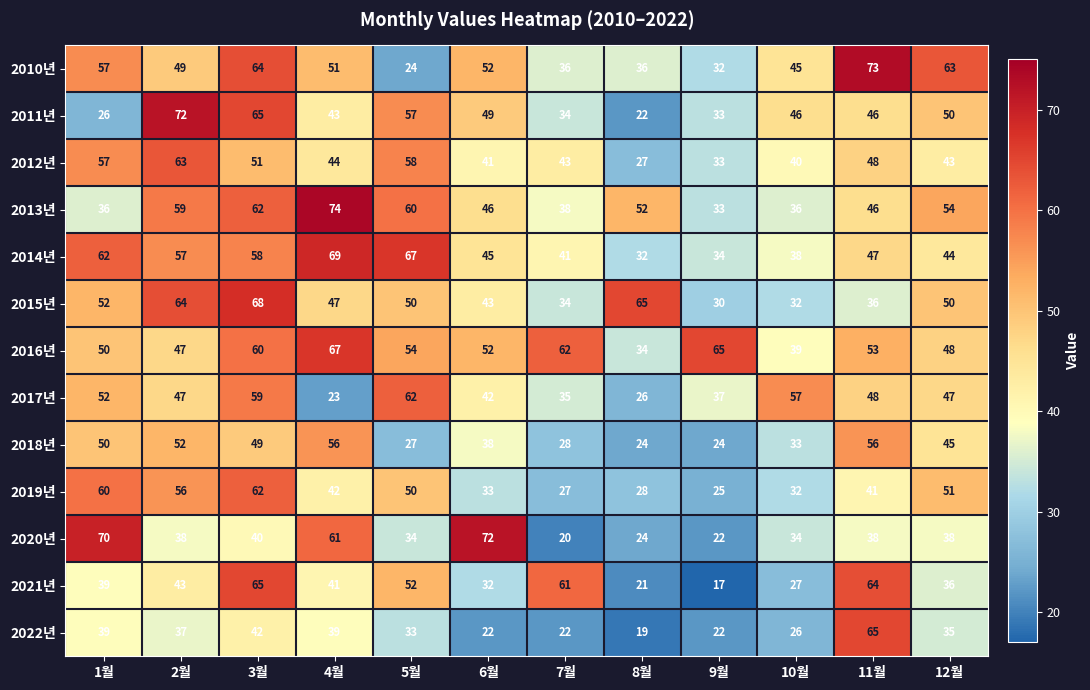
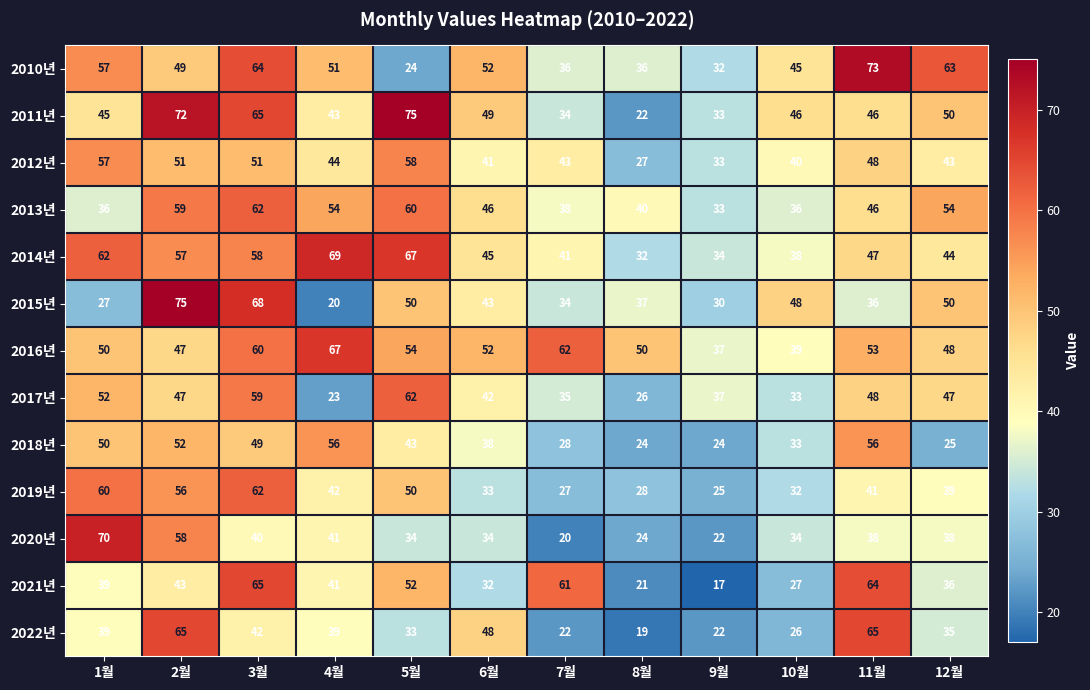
  {
    "2010년": {
      "1월": 57,
      "2월": 49,
      "3월": 64,
      "4월": 51,
      "5월": 24,
      "6월": 52,
      "7월": 36,
      "8월": 36,
      "9월": 32,
      "10월": 45,
      "11월": 73,
      "12월": 63
    },
    "2011년": {
-     "1월": 26,
+     "1월": 45,
      "2월": 72,
      "3월": 65,
      "4월": 43,
-     "5월": 57,
+     "5월": 75,
      "6월": 49,
      "7월": 34,
      "8월": 22,
      "9월": 33,
      "10월": 46,
      "11월": 46,
      "12월": 50
    },
    "2012년": {
      "1월": 57,
-     "2월": 63,
+     "2월": 51,
      "3월": 51,
      "4월": 44,
      "5월": 58,
      "6월": 41,
      "7월": 43,
      "8월": 27,
      "9월": 33,
      "10월": 40,
      "11월": 48,
      "12월": 43
    },
    "2013년": {
      "1월": 36,
      "2월": 59,
      "3월": 62,
-     "4월": 74,
+     "4월": 54,
      "5월": 60,
      "6월": 46,
      "7월": 38,
-     "8월": 52,
+     "8월": 40,
      "9월": 33,
      "10월": 36,
      "11월": 46,
      "12월": 54
    },
    "2014년": {
      "1월": 62,
      "2월": 57,
      "3월": 58,
      "4월": 69,
      "5월": 67,
      "6월": 45,
      "7월": 41,
      "8월": 32,
      "9월": 34,
      "10월": 38,
      "11월": 47,
      "12월": 44
    },
    "2015년": {
-     "1월": 52,
-     "2월": 64,
+     "1월": 27,
+     "2월": 75,
      "3월": 68,
-     "4월": 47,
+     "4월": 20,
      "5월": 50,
      "6월": 43,
      "7월": 34,
-     "8월": 65,
+     "8월": 37,
      "9월": 30,
-     "10월": 32,
+     "10월": 48,
      "11월": 36,
      "12월": 50
    },
    "2016년": {
      "1월": 50,
      "2월": 47,
      "3월": 60,
      "4월": 67,
      "5월": 54,
      "6월": 52,
      "7월": 62,
-     "8월": 34,
-     "9월": 65,
+     "8월": 50,
+     "9월": 37,
      "10월": 39,
      "11월": 53,
      "12월": 48
    },
    "2017년": {
      "1월": 52,
      "2월": 47,
      "3월": 59,
      "4월": 23,
      "5월": 62,
      "6월": 42,
      "8월": 26,
      "9월": 37,
-     "10월": 57,
+     "10월": 33,
      "11월": 48,
      "12월": 47
    },
    "2018년": {
      "1월": 50,
      "2월": 52,
      "3월": 49,
      "4월": 56,
-     "5월": 27,
+     "5월": 43,
      "6월": 38,
      "7월": 28,
      "8월": 24,
      "9월": 24,
      "10월": 33,
      "11월": 56,
-     "12월": 45
+     "12월": 25
    },
    "2019년": {
      "1월": 60,
      "2월": 56,
      "3월": 62,
      "4월": 42,
      "5월": 50,
      "6월": 33,
      "7월": 27,
      "8월": 28,
      "9월": 25,
      "10월": 32,
      "11월": 41,
-     "12월": 51
+     "12월": 39
    },
    "2020년": {
      "1월": 70,
-     "2월": 38,
+     "2월": 58,
      "3월": 40,
-     "4월": 61,
+     "4월": 41,
      "5월": 34,
-     "6월": 72,
+     "6월": 34,
      "7월": 20,
      "8월": 24,
      "9월": 22,
      "10월": 34,
      "11월": 38,
      "12월": 38
    },
    "2021년": {
      "1월": 39,
      "2월": 43,
      "3월": 65,
      "4월": 41,
      "5월": 52,
      "6월": 32,
      "7월": 61,
      "8월": 21,
      "9월": 17,
      "10월": 27,
      "11월": 64,
      "12월": 36
    },
    "2022년": {
      "1월": 39,
-     "2월": 37,
+     "2월": 65,
      "3월": 42,
      "4월": 39,
      "5월": 33,
-     "6월": 22,
+     "6월": 48,
      "7월": 22,
      "8월": 19,
      "9월": 22,
      "10월": 26,
      "11월": 65
    }
  }
